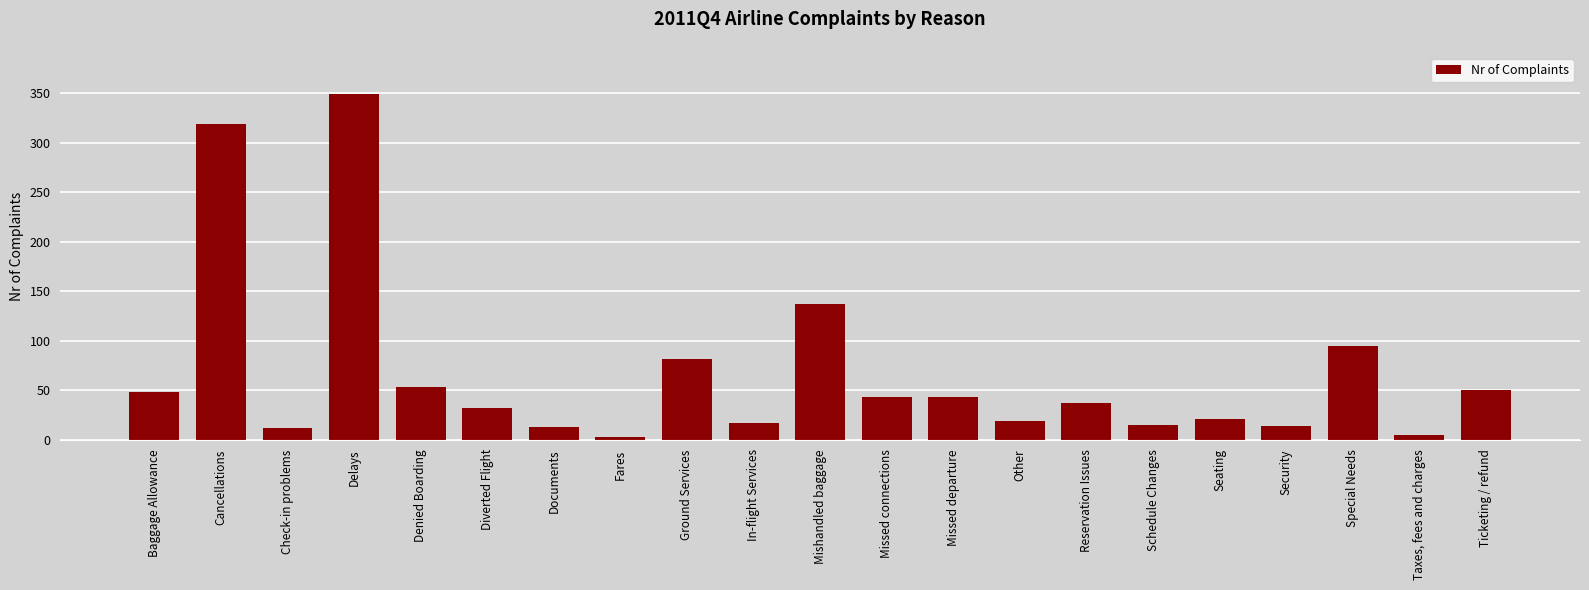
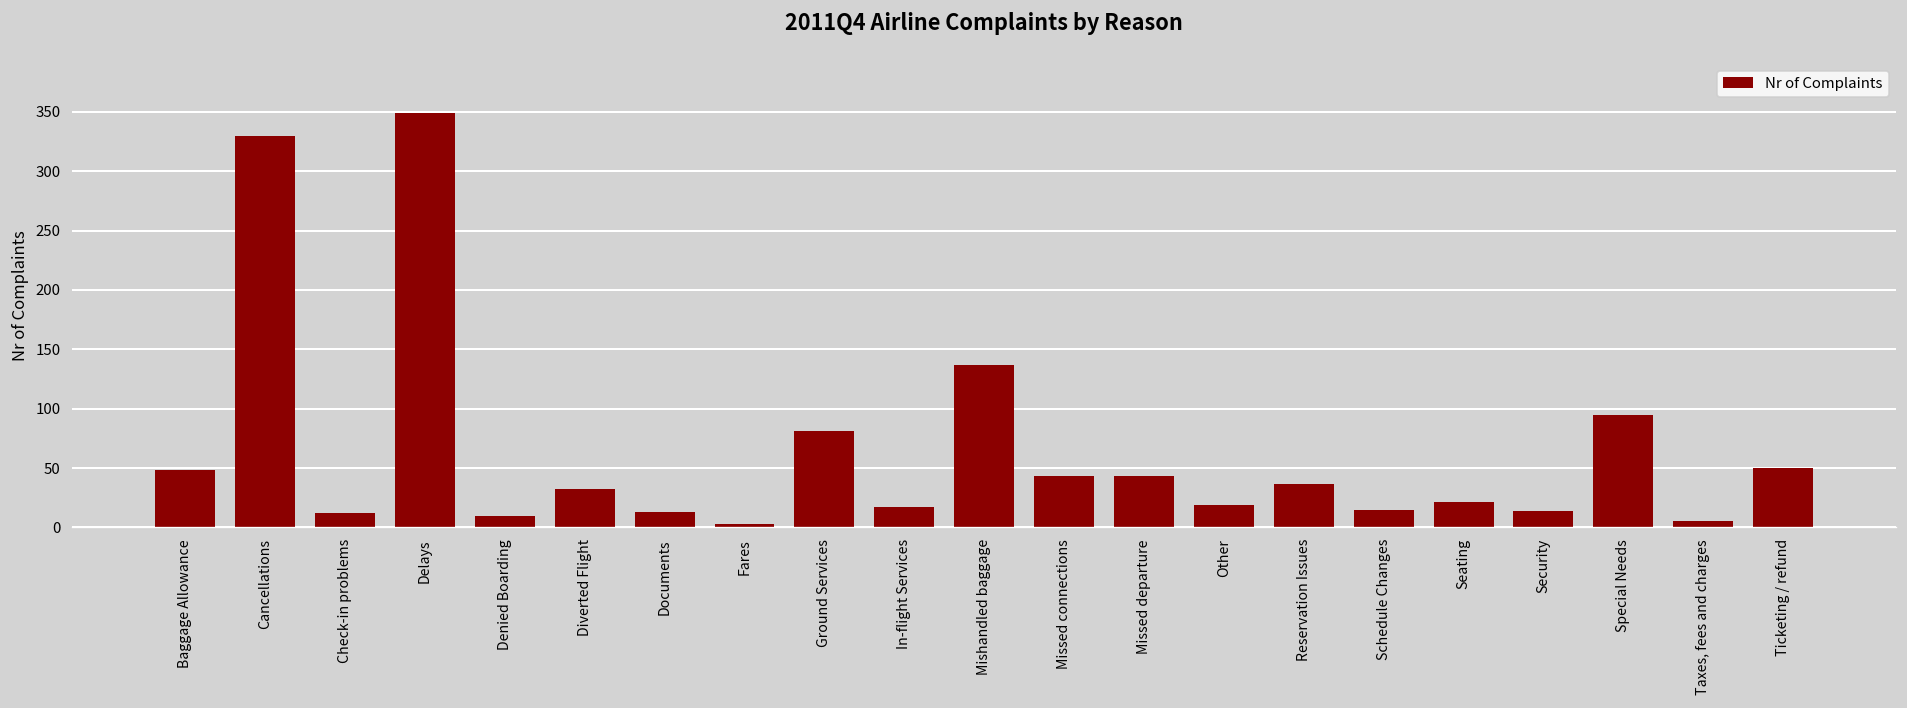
  {
    "Baggage Allowance": 50,
-   "Cancellations": 320,
+   "Cancellations": 330,
    "Check-in problems": 10,
    "Delays": 350,
-   "Denied Boarding": 50,
+   "Denied Boarding": 10,
    "Diverted Flight": 30,
    "Documents": 10,
    "Fares": 0,
    "Ground Services": 80,
    "In-flight Services": 20,
    "Mishandled baggage": 140,
    "Missed connections": 40,
    "Missed departure": 40,
    "Other": 20,
    "Reservation Issues": 40,
    "Schedule Changes": 20,
    "Seating": 20,
    "Security": 10,
    "Special Needs": 100,
    "Taxes, fees and charges": 10,
    "Ticketing / refund": 50
  }
